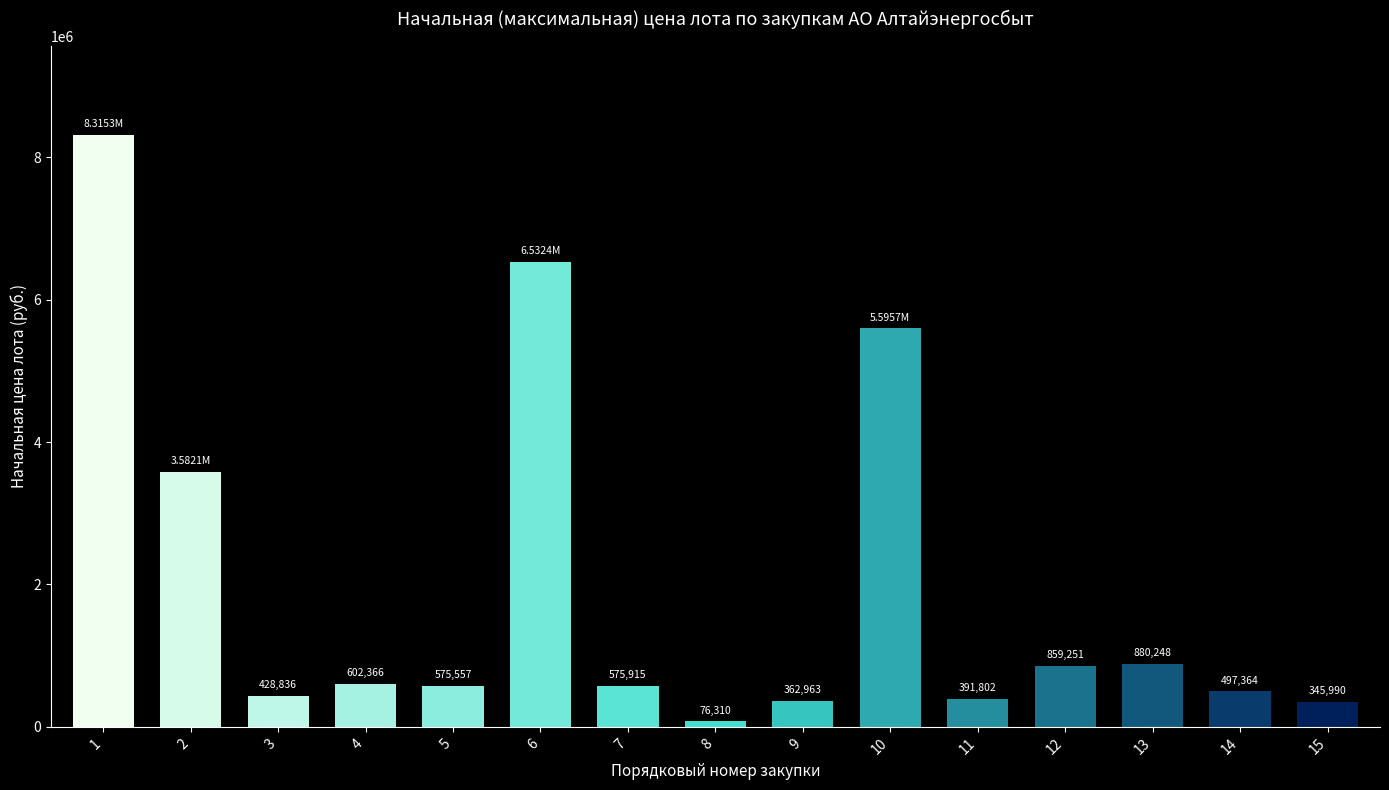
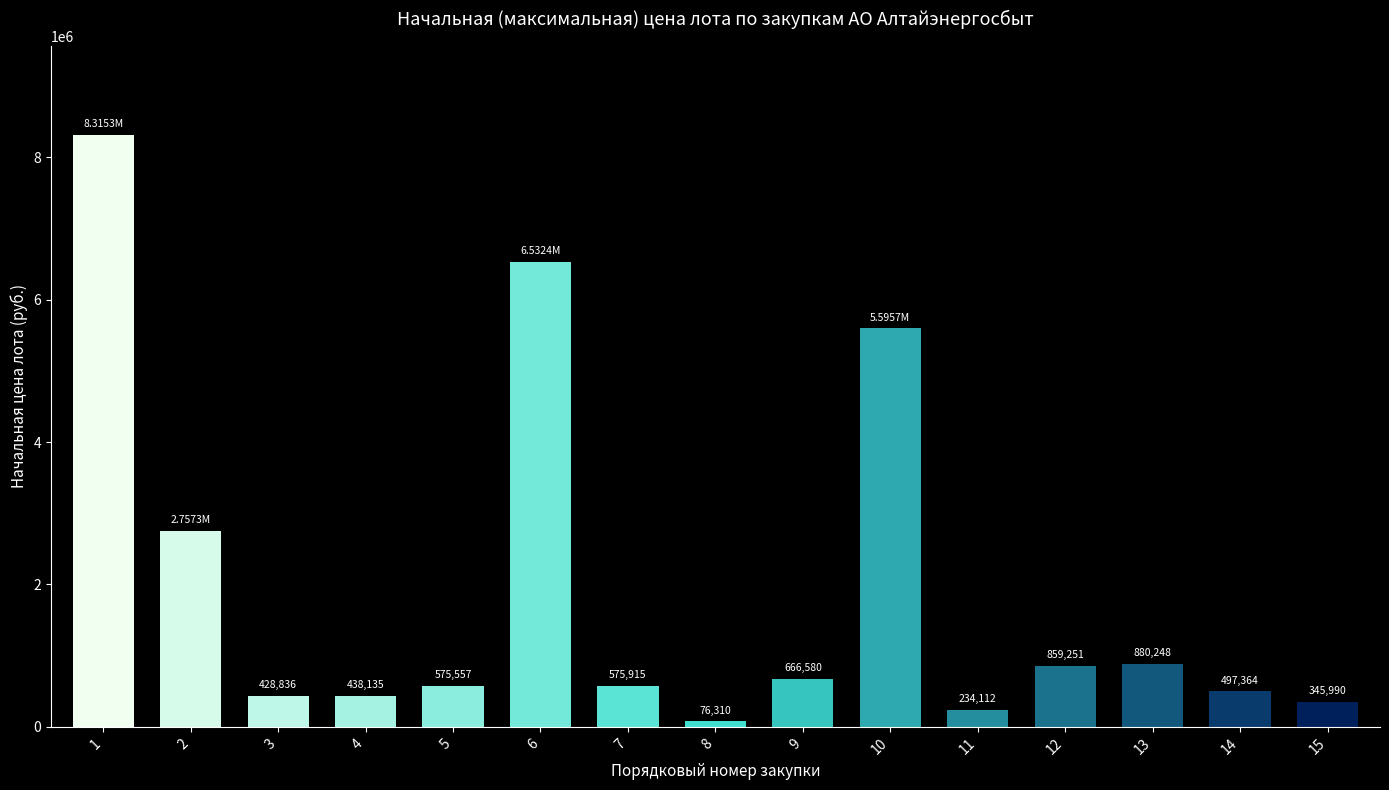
  {
    "1": "8.3153M",
-   "2": "3.5821M",
+   "2": "2.7573M",
    "3": "428,836",
-   "4": "602,366",
+   "4": "438,135",
    "5": "575,557",
    "6": "6.5324M",
    "7": "575,915",
    "8": "76,310",
-   "9": "362,963",
+   "9": "666,580",
    "10": "5.5957M",
-   "11": "391,802",
+   "11": "234,112",
    "12": "859,251",
    "13": "880,248",
    "14": "497,364",
    "15": "345,990"
  }
